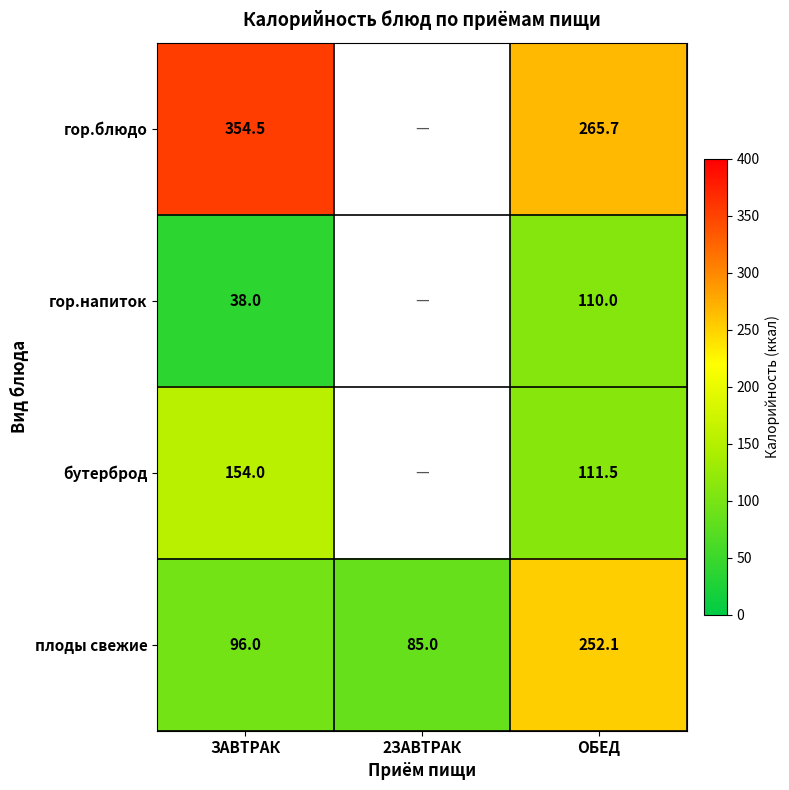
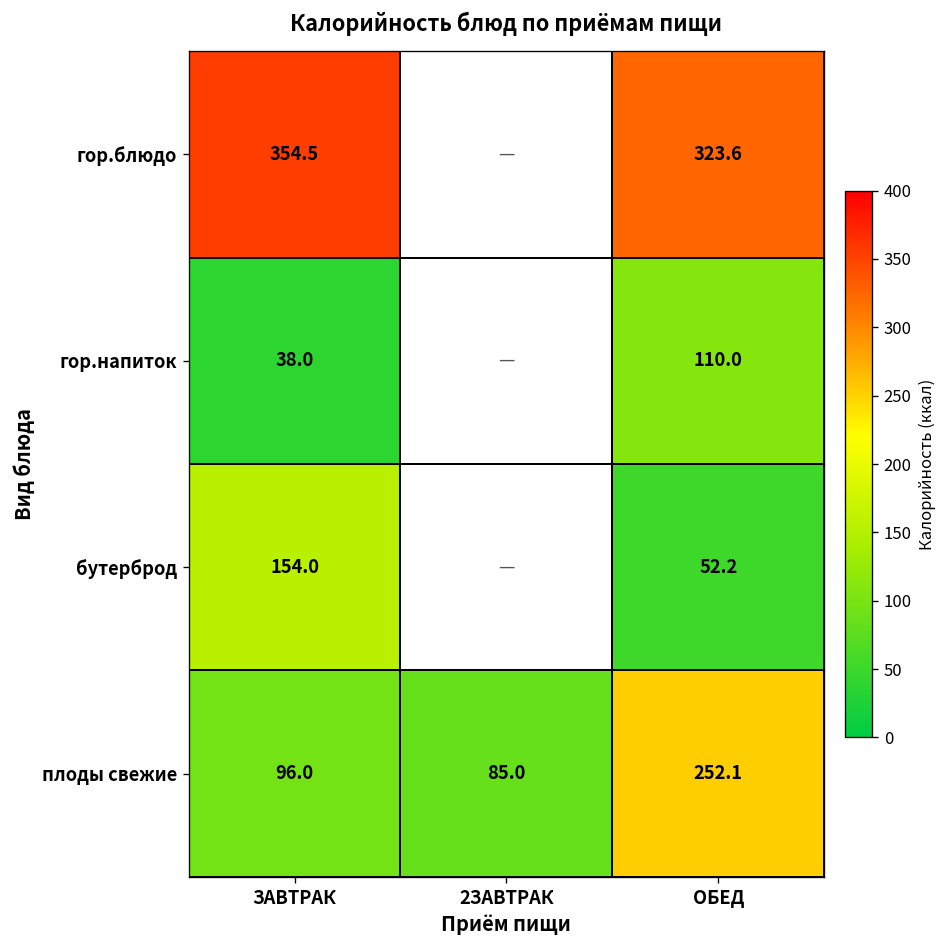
  {
    "гор.блюдо": {
      "ЗАВТРАК": 354.5,
-     "ОБЕД": 265.7
+     "ОБЕД": 323.6
    },
    "гор.напиток": {
      "ЗАВТРАК": 38.0,
      "ОБЕД": 110.0
    },
    "бутерброд": {
      "ЗАВТРАК": 154.0,
-     "ОБЕД": 111.5
+     "ОБЕД": 52.2
    },
    "плоды свежие": {
      "ЗАВТРАК": 96.0,
      "2ЗАВТРАК": 85.0,
      "ОБЕД": 252.1
    }
  }
